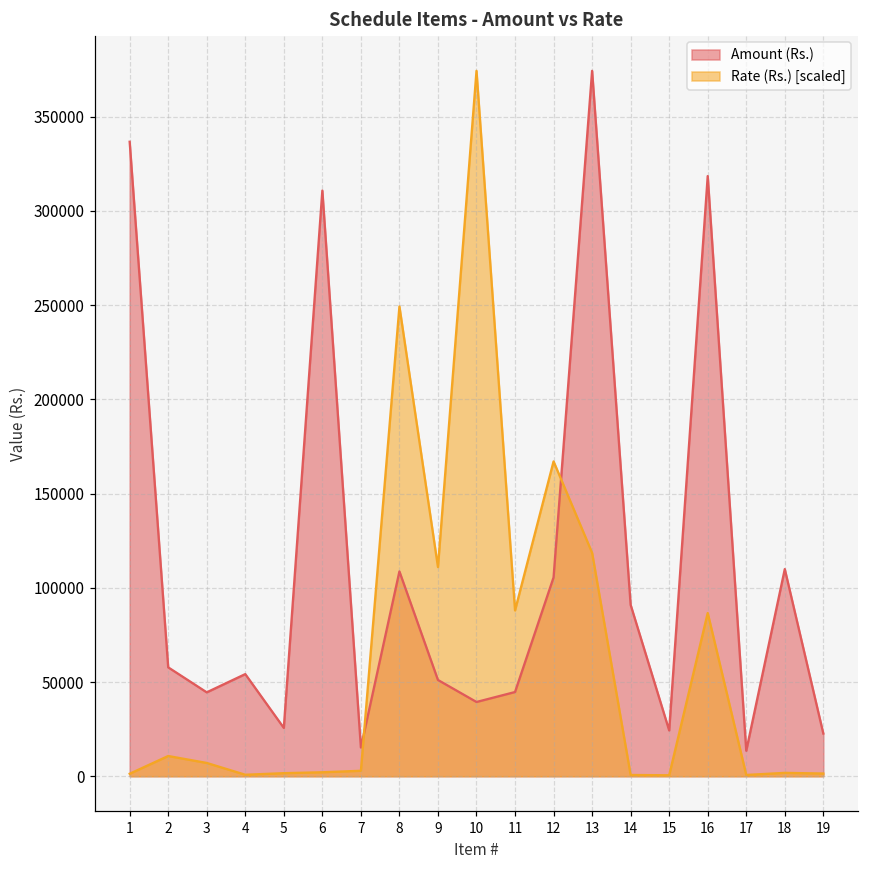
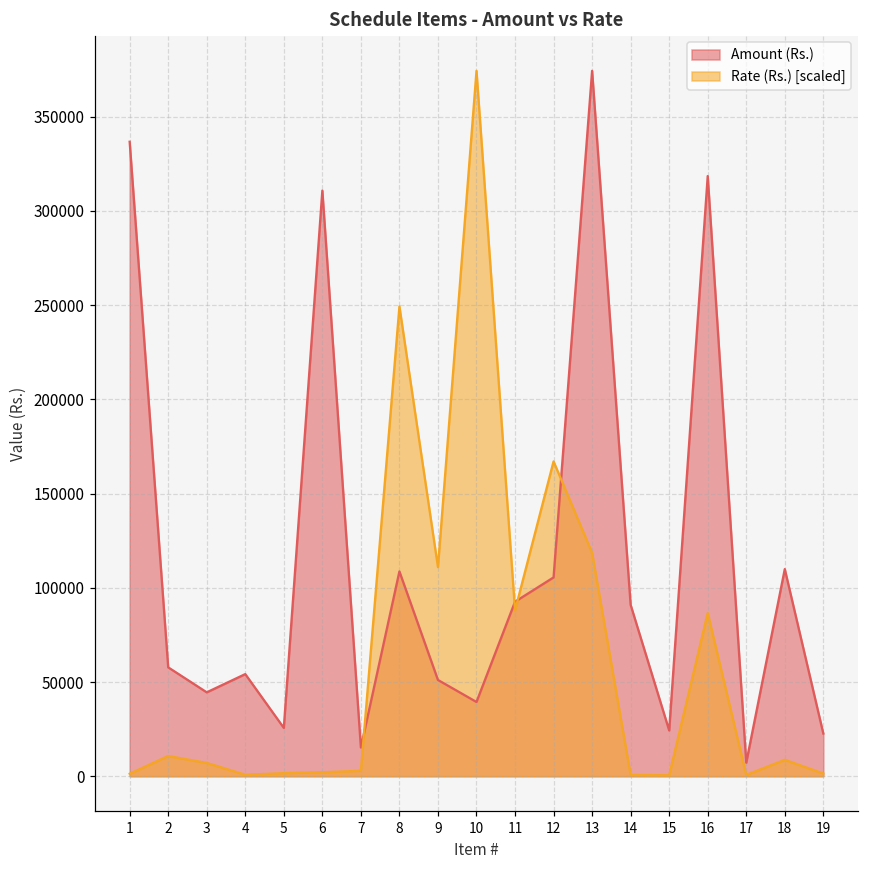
  {
    "Amount (Rs.)": {
      "1": 337000,
      "2": 58000,
      "3": 45000,
      "4": 54000,
      "5": 26000,
      "6": 311000,
      "7": 15000,
      "8": 109000,
      "9": 51000,
      "10": 39000,
-     "11": 45000,
+     "11": 93000,
      "12": 106000,
      "13": 374000,
      "14": 91000,
      "15": 24000,
      "16": 319000,
-     "17": 14000,
+     "17": 7000,
      "18": 110000,
      "19": 23000
    },
    "Rate (Rs.) [scaled]": {
      "1": 1000,
      "2": 11000,
      "3": 7000,
      "4": 1000,
      "5": 2000,
      "6": 2000,
      "7": 3000,
      "8": 249000,
      "9": 111000,
      "10": 374000,
      "11": 88000,
      "12": 167000,
      "13": 119000,
      "14": 1000,
      "15": 1000,
      "16": 87000,
      "17": 1000,
-     "18": 2000,
+     "18": 9000,
      "19": 1000
    }
  }
